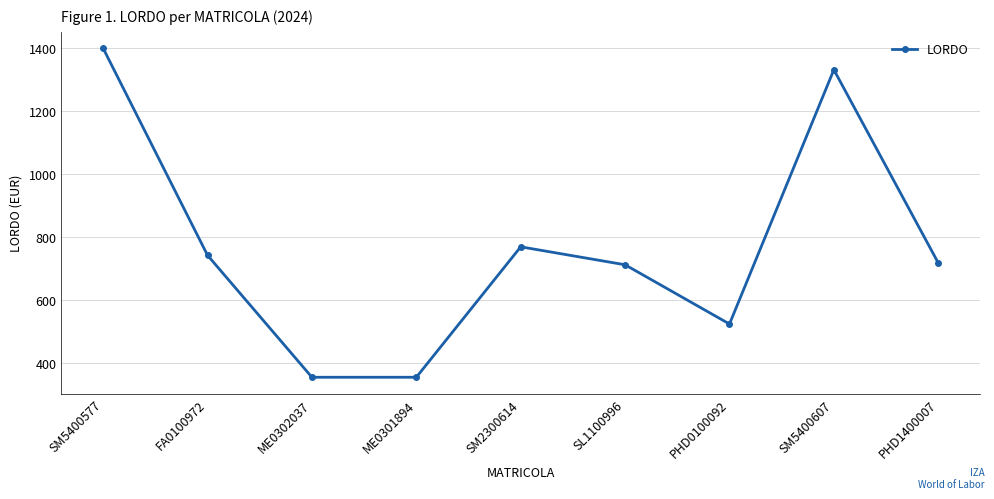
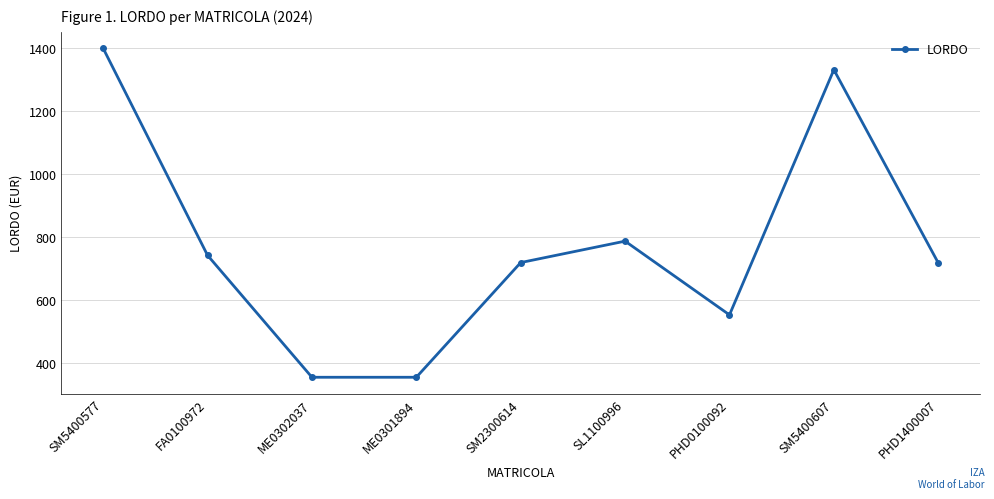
  {
    "SM5400577": 1400,
    "FA0100972": 740,
    "ME0302037": 360,
    "ME0301894": 360,
-   "SM2300614": 770,
-   "SL1100996": 710,
-   "PHD0100092": 530,
+   "SM2300614": 720,
+   "SL1100996": 790,
+   "PHD0100092": 550,
    "SM5400607": 1330,
    "PHD1400007": 720
  }
